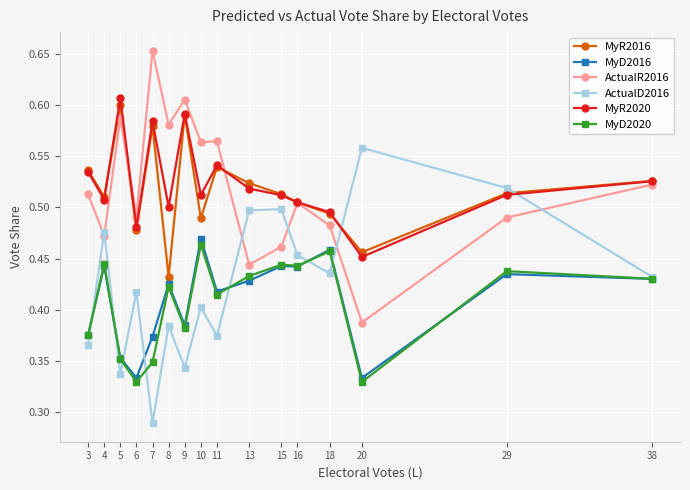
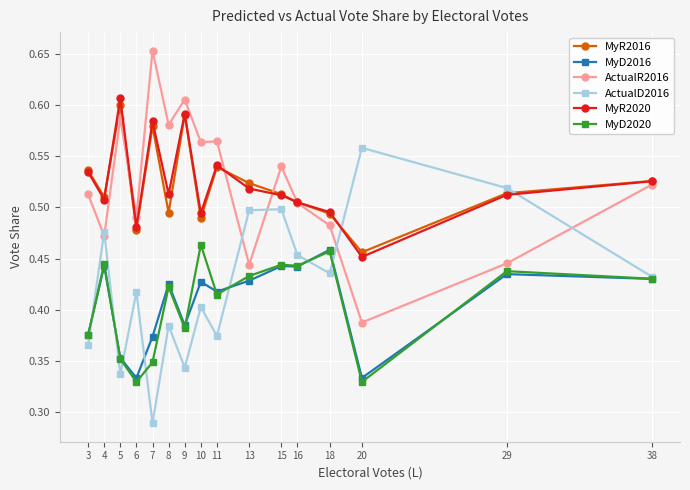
  {
    "MyR2016": {
      "4": 0.510,
      "5": 0.600,
      "7": 0.579,
-     "8": 0.432,
+     "8": 0.495,
      "10": 0.490,
      "13": 0.524,
      "20": 0.456
    },
    "MyD2016": {
      "6": 0.333,
      "7": 0.374,
      "8": 0.425,
      "9": 0.385,
-     "10": 0.470,
+     "10": 0.427,
      "11": 0.418,
      "13": 0.428,
      "20": 0.333,
      "29": 0.435
    },
    "ActualR2016": {
      "3": 0.513,
      "4": 0.473,
      "5": 0.588,
      "6": 0.491,
      "7": 0.653,
      "8": 0.581,
      "9": 0.606,
      "10": 0.564,
      "11": 0.565,
      "13": 0.444,
-     "15": 0.462,
+     "15": 0.540,
      "18": 0.483,
      "20": 0.388,
-     "29": 0.490,
+     "29": 0.445,
      "38": 0.522
    },
    "ActualD2016": {
      "3": 0.366,
      "4": 0.476,
      "5": 0.337,
      "6": 0.417,
      "7": 0.289,
      "8": 0.385,
      "9": 0.344,
      "10": 0.403,
      "11": 0.375,
      "13": 0.497,
      "15": 0.498,
      "16": 0.454,
      "18": 0.436,
      "20": 0.558,
      "29": 0.519
    },
    "MyR2020": {
      "4": 0.508,
      "5": 0.607,
      "7": 0.584,
-     "8": 0.501,
-     "10": 0.512,
+     "8": 0.513,
+     "10": 0.495,
      "13": 0.518,
      "20": 0.452
    },
    "MyD2020": {
      "6": 0.330,
      "7": 0.349,
      "8": 0.422,
      "9": 0.382,
      "10": 0.464,
      "11": 0.415,
      "13": 0.433,
      "20": 0.330,
      "29": 0.438
    }
  }
